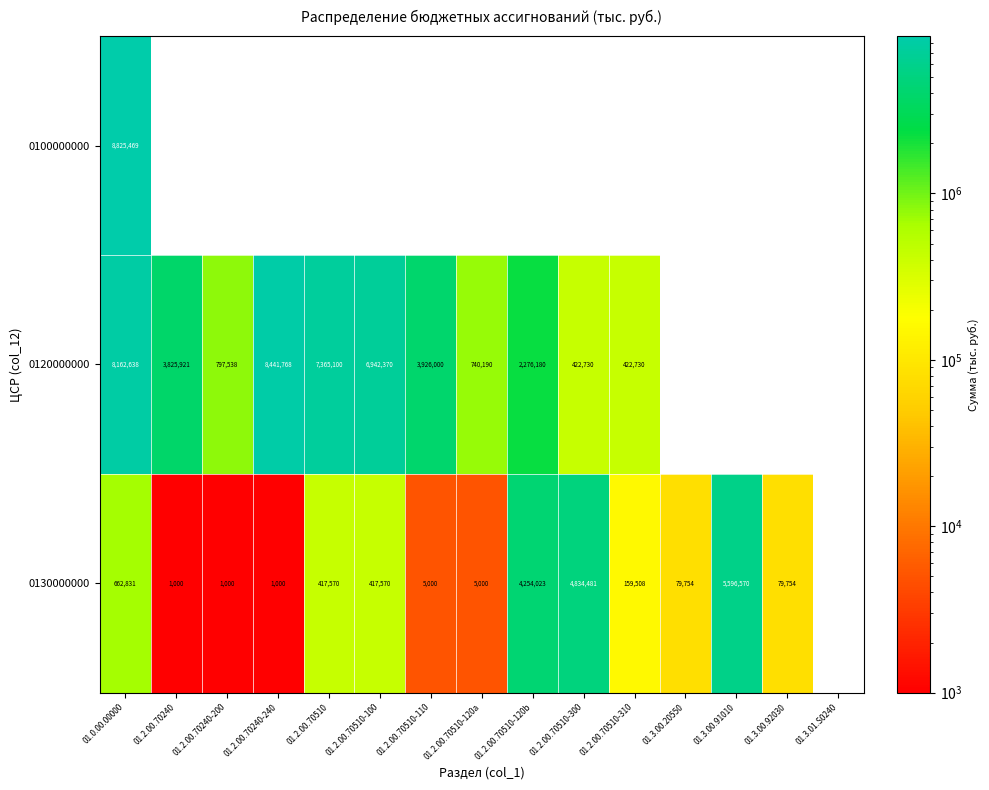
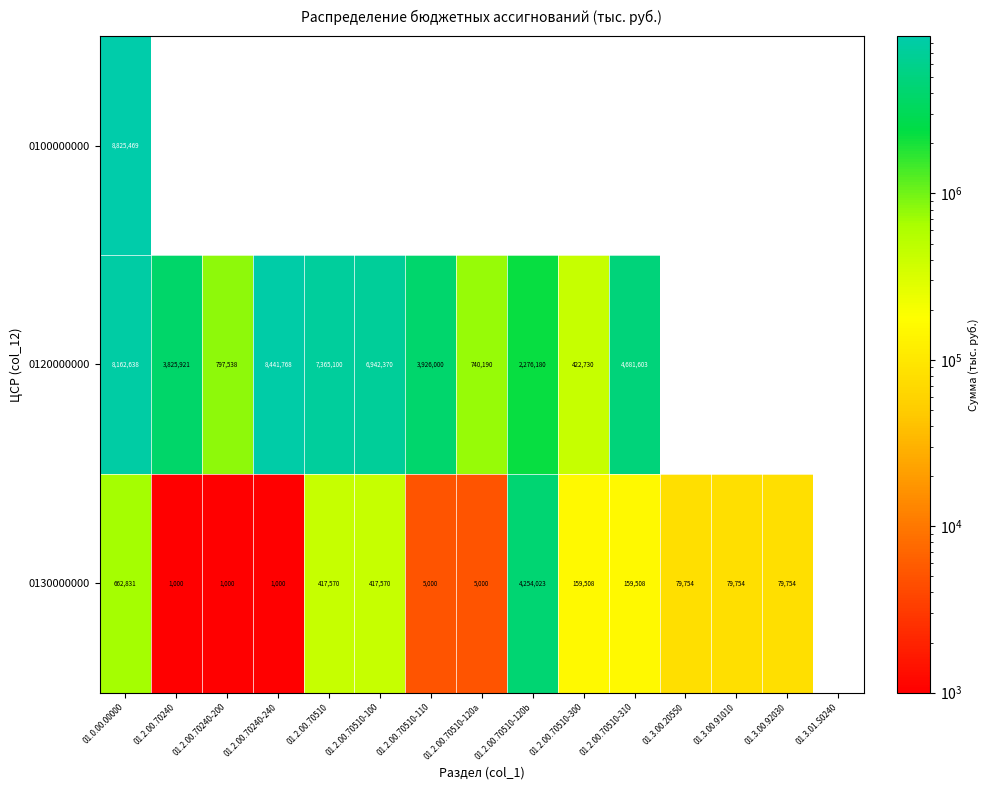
  {
    "0100000000": {
      "01.0.00.00000": "8,825,469"
    },
    "0120000000": {
      "01.0.00.00000": "8,162,638",
      "01.2.00.70240": "3,825,921",
      "01.2.00.70240-200": "797,538",
      "01.2.00.70240-240": "8,441,768",
      "01.2.00.70510": "7,365,100",
      "01.2.00.70510-100": "6,942,370",
      "01.2.00.70510-110": "3,926,000",
      "01.2.00.70510-120a": "740,190",
      "01.2.00.70510-120b": "2,276,180",
      "01.2.00.70510-300": "422,730",
-     "01.2.00.70510-310": "422,730"
+     "01.2.00.70510-310": "4,681,603"
    },
    "0130000000": {
      "01.0.00.00000": "662,831",
      "01.2.00.70240": "1,000",
      "01.2.00.70240-200": "1,000",
      "01.2.00.70240-240": "1,000",
      "01.2.00.70510": "417,570",
      "01.2.00.70510-100": "417,570",
      "01.2.00.70510-110": "5,000",
      "01.2.00.70510-120a": "5,000",
      "01.2.00.70510-120b": "4,254,023",
-     "01.2.00.70510-300": "4,834,481",
+     "01.2.00.70510-300": "159,508",
      "01.2.00.70510-310": "159,508",
      "01.3.00.20550": "79,754",
-     "01.3.00.91010": "5,596,570",
+     "01.3.00.91010": "79,754",
      "01.3.00.92030": "79,754"
    }
  }
